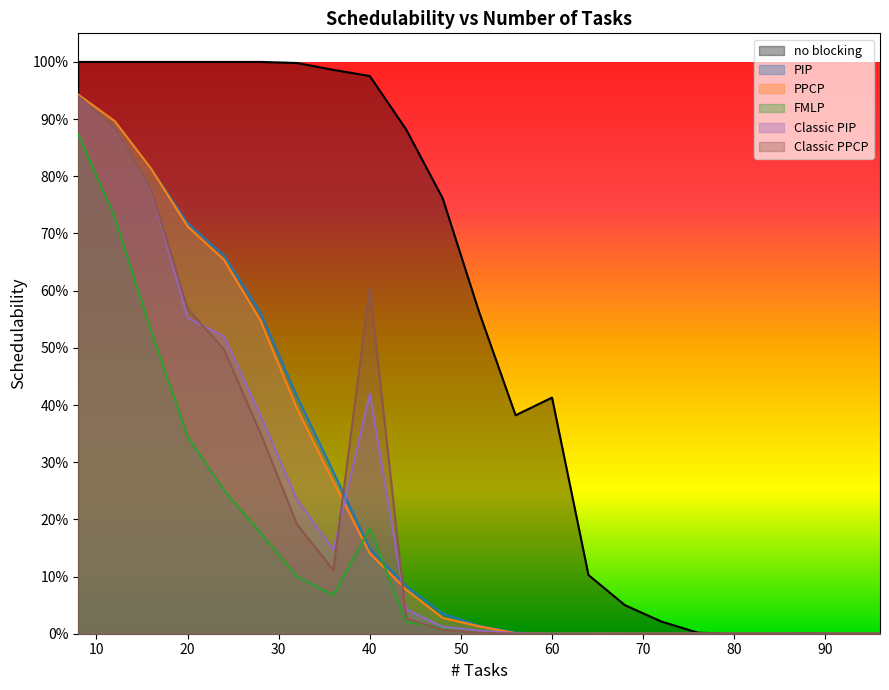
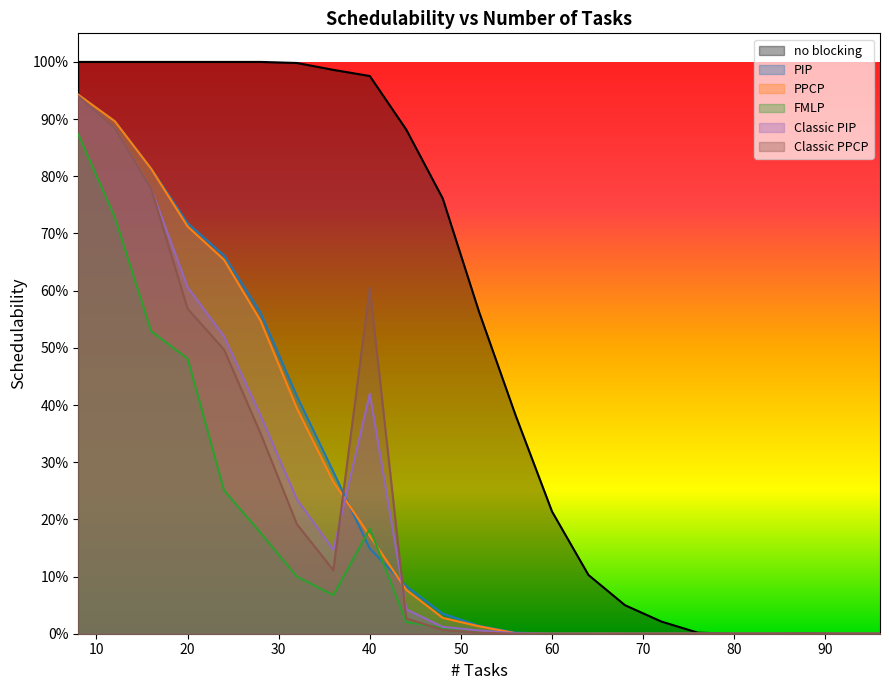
  {
    "no blocking": {
      "20": "100%",
      "40": "98%",
-     "60": "41%"
+     "60": "21%"
    },
    "PIP": {
      "20": "72%",
      "40": "15%"
    },
    "PPCP": {
      "20": "71%",
-     "40": "14%"
+     "40": "17%"
    },
    "FMLP": {
-     "20": "35%",
+     "20": "48%",
      "40": "18%"
    },
    "Classic PIP": {
-     "20": "55%",
+     "20": "61%",
      "40": "42%"
    },
    "Classic PPCP": {
      "20": "57%",
      "40": "61%"
    }
  }
